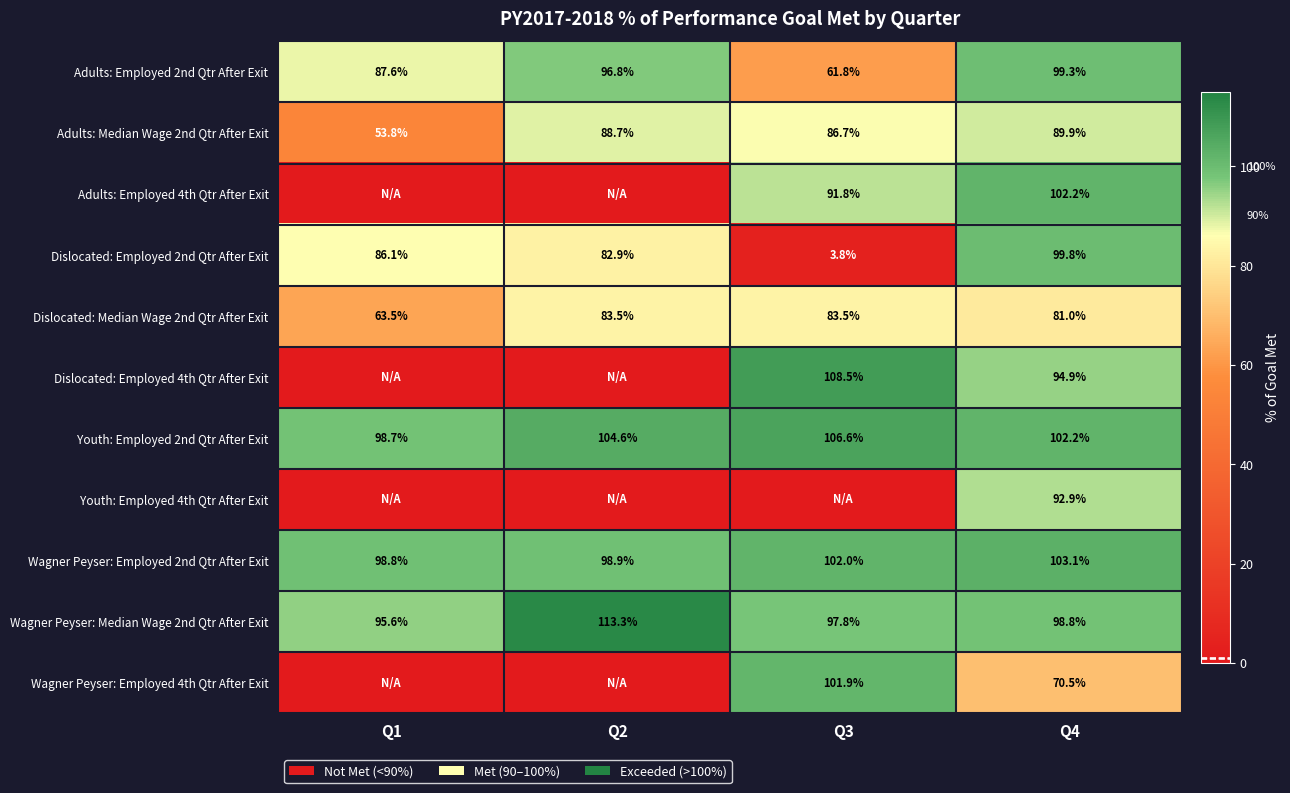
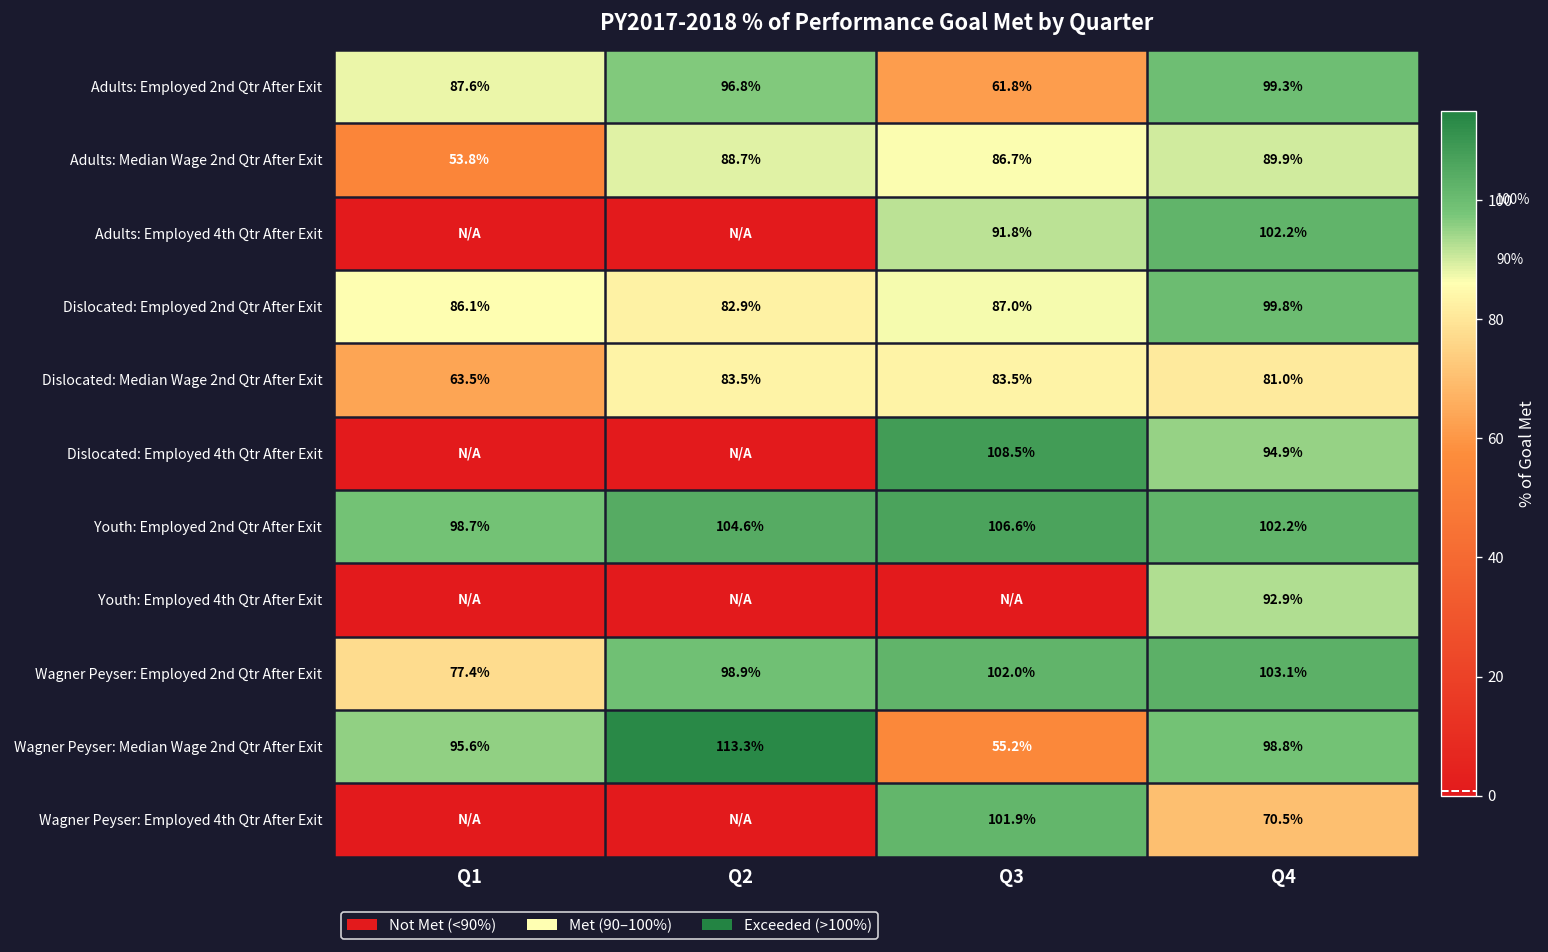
  {
    "Adults: Employed 2nd Qtr After Exit": {
      "Q1": "87.6%",
      "Q2": "96.8%",
      "Q3": "61.8%",
      "Q4": "99.3%"
    },
    "Adults: Median Wage 2nd Qtr After Exit": {
      "Q1": "53.8%",
      "Q2": "88.7%",
      "Q3": "86.7%",
      "Q4": "89.9%"
    },
    "Adults: Employed 4th Qtr After Exit": {
      "Q3": "91.8%",
      "Q4": "102.2%"
    },
    "Dislocated: Employed 2nd Qtr After Exit": {
      "Q1": "86.1%",
      "Q2": "82.9%",
-     "Q3": "3.8%",
+     "Q3": "87.0%",
      "Q4": "99.8%"
    },
    "Dislocated: Median Wage 2nd Qtr After Exit": {
      "Q1": "63.5%",
      "Q2": "83.5%",
      "Q3": "83.5%",
      "Q4": "81.0%"
    },
    "Dislocated: Employed 4th Qtr After Exit": {
      "Q3": "108.5%",
      "Q4": "94.9%"
    },
    "Youth: Employed 2nd Qtr After Exit": {
      "Q1": "98.7%",
      "Q2": "104.6%",
      "Q3": "106.6%",
      "Q4": "102.2%"
    },
    "Youth: Employed 4th Qtr After Exit": {
      "Q4": "92.9%"
    },
    "Wagner Peyser: Employed 2nd Qtr After Exit": {
-     "Q1": "98.8%",
+     "Q1": "77.4%",
      "Q2": "98.9%",
      "Q3": "102.0%",
      "Q4": "103.1%"
    },
    "Wagner Peyser: Median Wage 2nd Qtr After Exit": {
      "Q1": "95.6%",
      "Q2": "113.3%",
-     "Q3": "97.8%",
+     "Q3": "55.2%",
      "Q4": "98.8%"
    },
    "Wagner Peyser: Employed 4th Qtr After Exit": {
      "Q3": "101.9%",
      "Q4": "70.5%"
    }
  }
